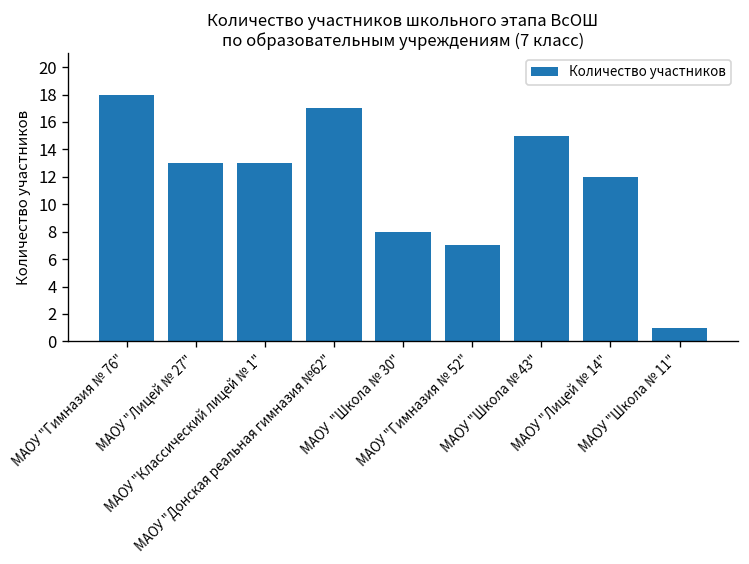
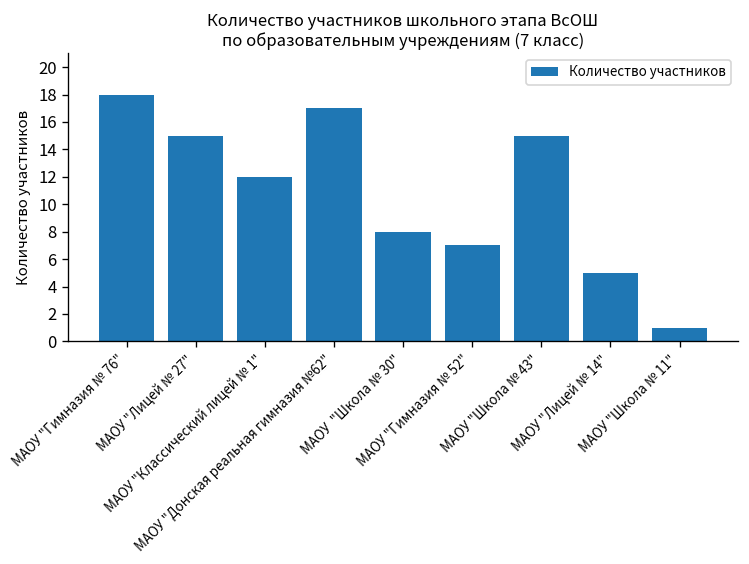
  {
    "МАОУ \"Гимназия № 76\"": 18,
-   "МАОУ \"Лицей № 27\"": 13,
-   "МАОУ \"Классический лицей № 1\"": 13,
+   "МАОУ \"Лицей № 27\"": 15,
+   "МАОУ \"Классический лицей № 1\"": 12,
    "МАОУ \"Донская реальная гимназия №62\"": 17,
    "МАОУ \"Школа № 30\"": 8,
    "МАОУ \"Гимназия № 52\"": 7,
    "МАОУ \"Школа № 43\"": 15,
-   "МАОУ \"Лицей № 14\"": 12,
+   "МАОУ \"Лицей № 14\"": 5,
    "МАОУ \"Школа № 11\"": 1
  }
